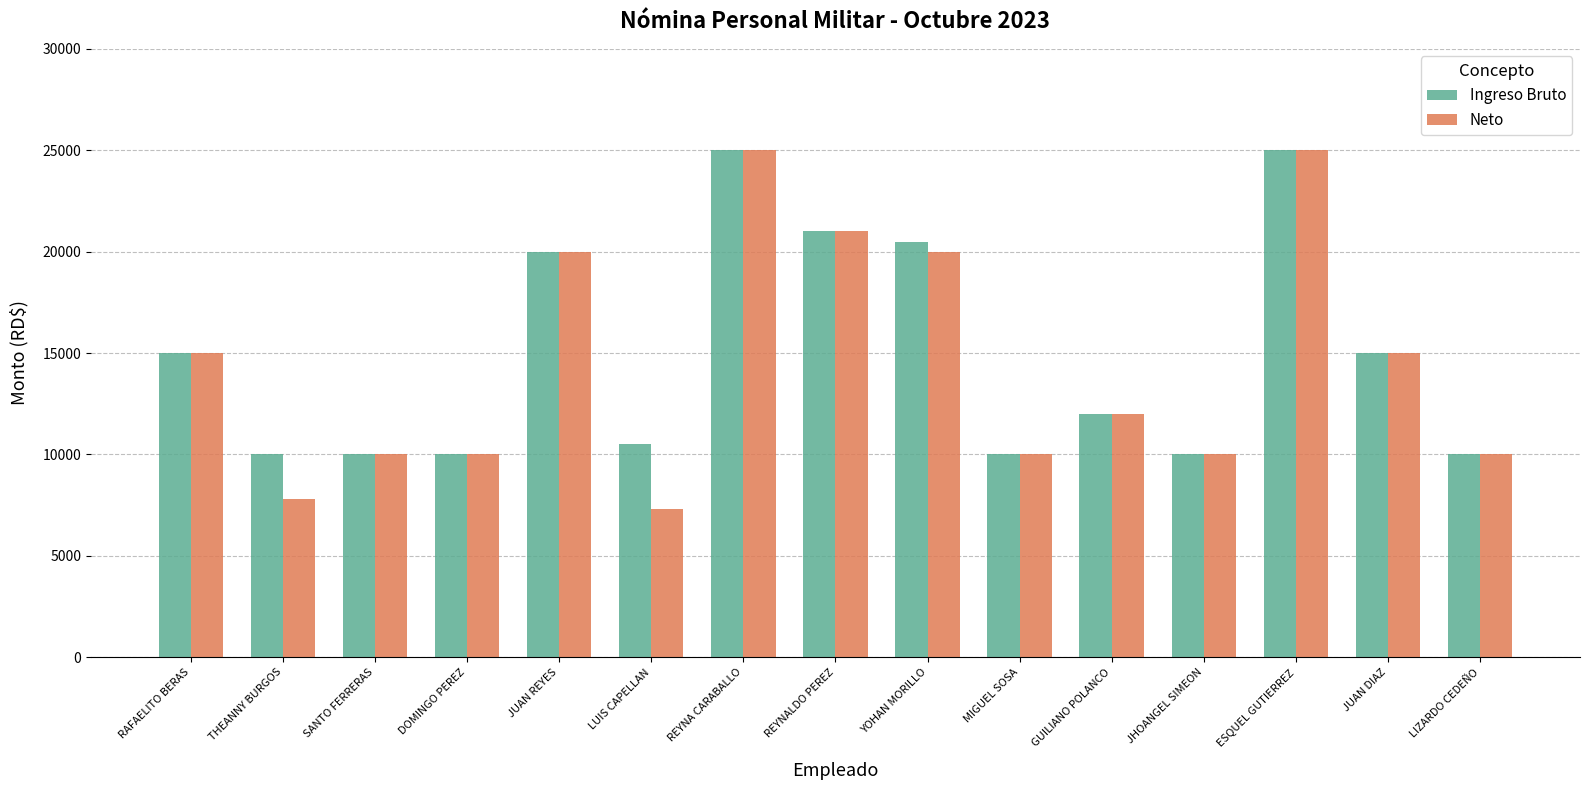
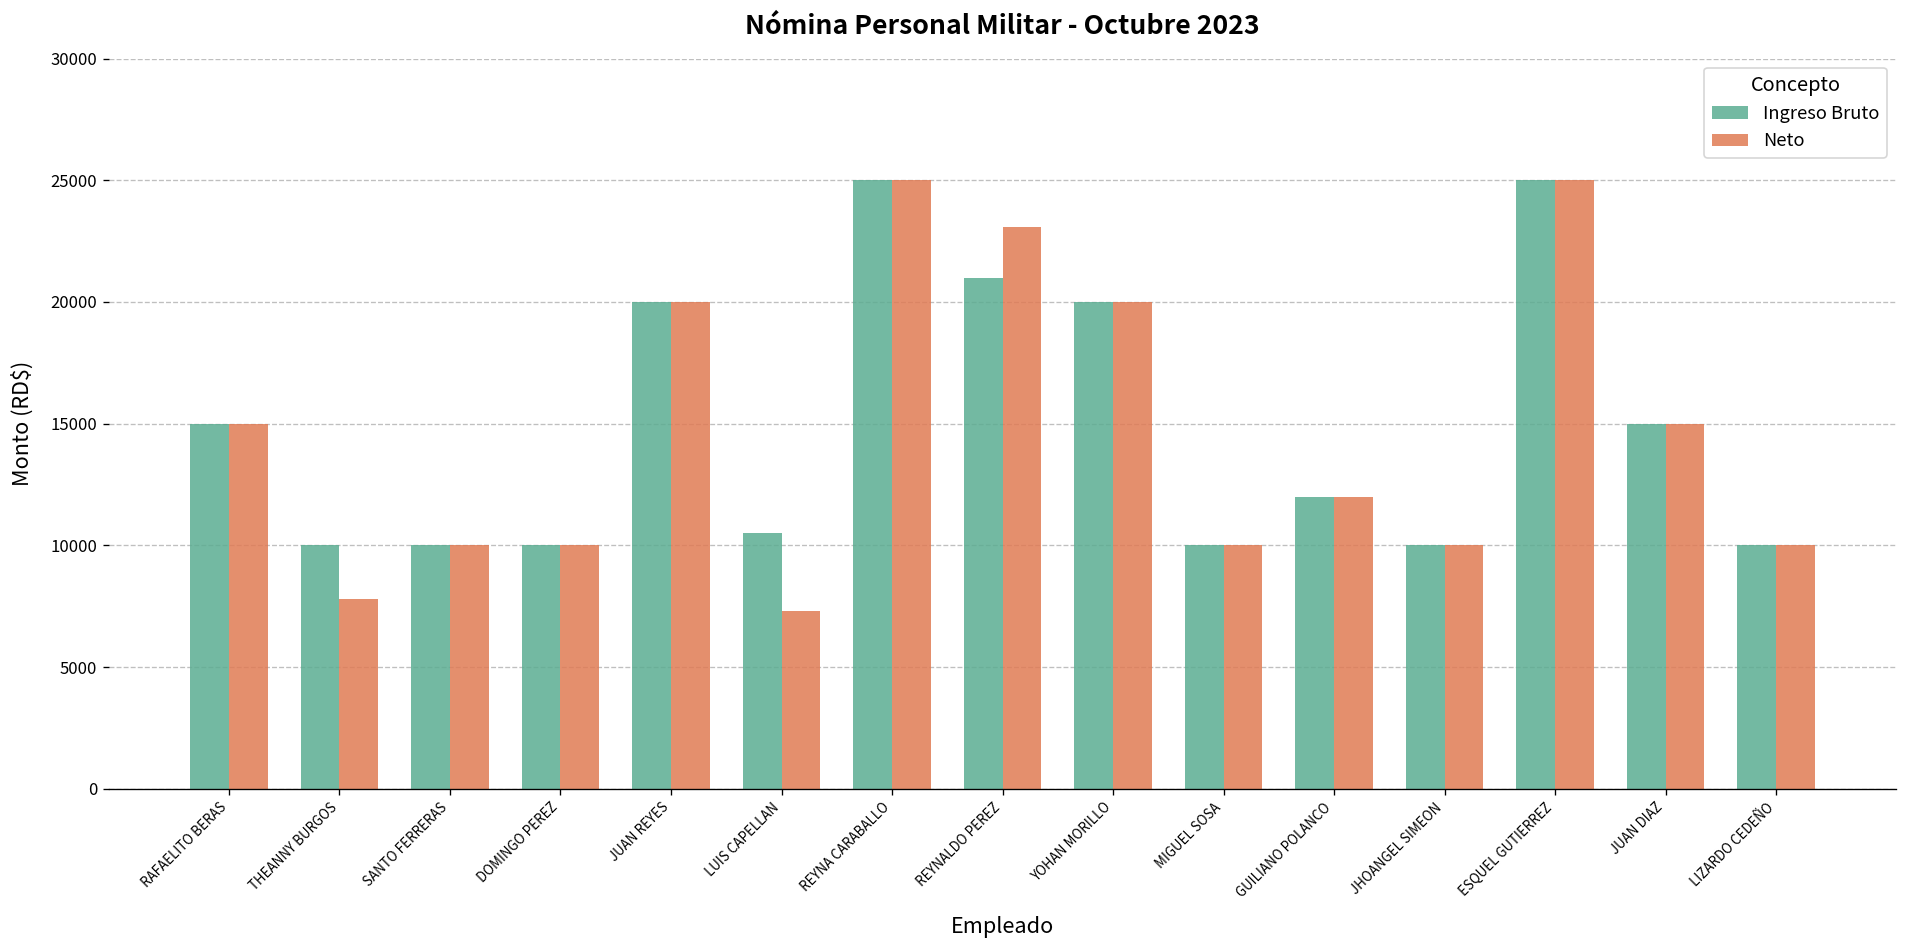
  {
    "Ingreso Bruto": {
      "RAFAELITO BERAS": 15000,
      "THEANNY BURGOS": 10000,
      "SANTO FERRERAS": 10000,
      "DOMINGO PEREZ": 10000,
      "JUAN REYES": 20000,
      "LUIS CAPELLAN": 10500,
      "REYNA CARABALLO": 25000,
      "REYNALDO PEREZ": 21000,
-     "YOHAN MORILLO": 20500,
+     "YOHAN MORILLO": 20000,
      "MIGUEL SOSA": 10000,
      "GUILIANO POLANCO": 12000,
      "JHOANGEL SIMEON": 10000,
      "ESQUEL GUTIERREZ": 25000,
      "JUAN DIAZ": 15000,
      "LIZARDO CEDEÑO": 10000
    },
    "Neto": {
      "RAFAELITO BERAS": 15000,
      "THEANNY BURGOS": 7800,
      "SANTO FERRERAS": 10000,
      "DOMINGO PEREZ": 10000,
      "JUAN REYES": 20000,
      "LUIS CAPELLAN": 7300,
      "REYNA CARABALLO": 25000,
-     "REYNALDO PEREZ": 21000,
+     "REYNALDO PEREZ": 23100,
      "YOHAN MORILLO": 20000,
      "MIGUEL SOSA": 10000,
      "GUILIANO POLANCO": 12000,
      "JHOANGEL SIMEON": 10000,
      "ESQUEL GUTIERREZ": 25000,
      "JUAN DIAZ": 15000,
      "LIZARDO CEDEÑO": 10000
    }
  }
